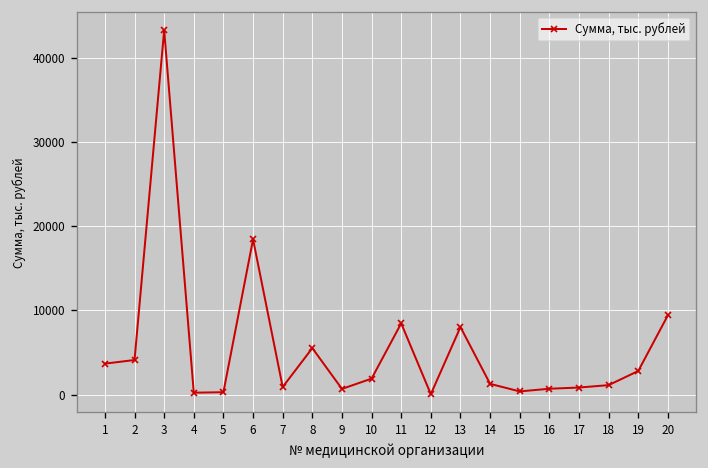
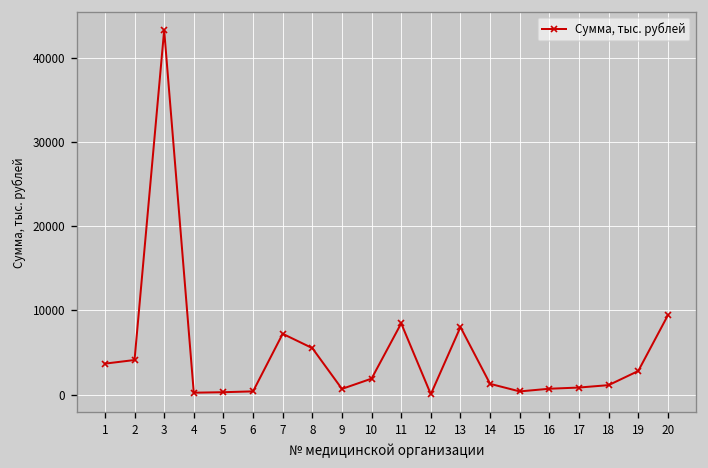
  {
    "1": 4000,
    "2": 4000,
    "3": 43000,
    "4": 0,
    "5": 0,
-   "6": 18000,
-   "7": 1000,
+   "6": 0,
+   "7": 7000,
    "8": 6000,
    "9": 1000,
    "10": 2000,
    "11": 8000,
    "12": 0,
    "13": 8000,
    "14": 1000,
    "15": 0,
    "16": 1000,
    "17": 1000,
    "18": 1000,
    "19": 3000,
    "20": 9000
  }
